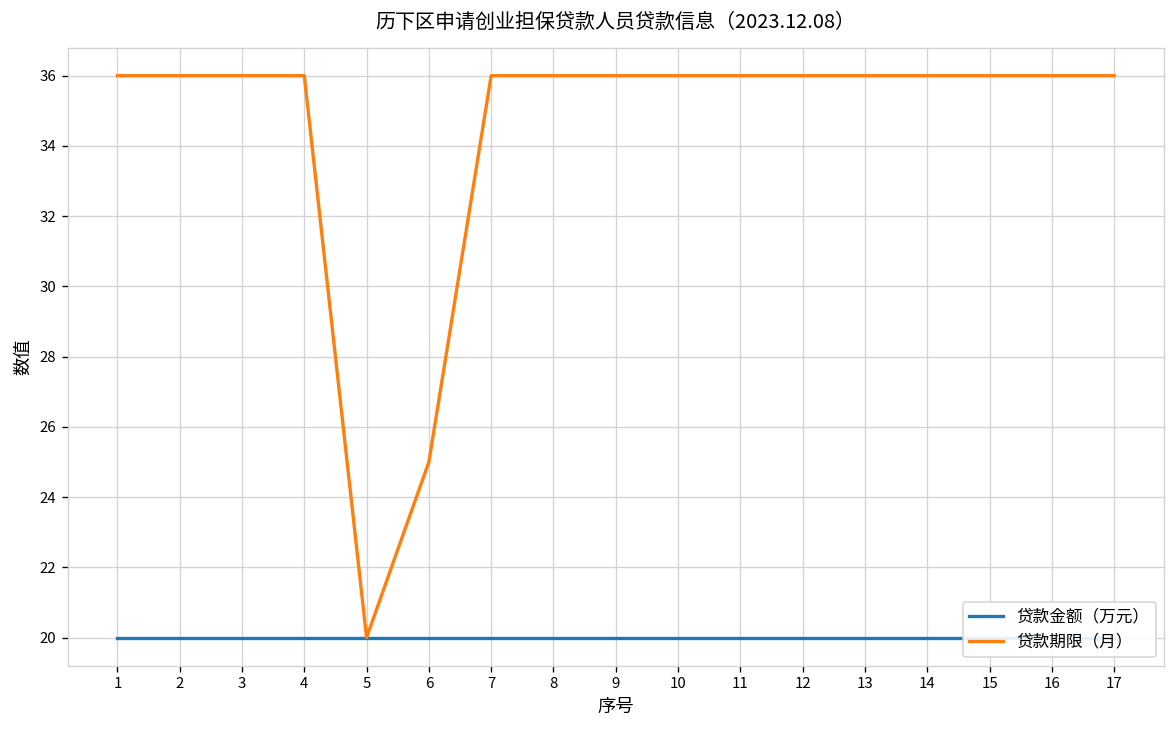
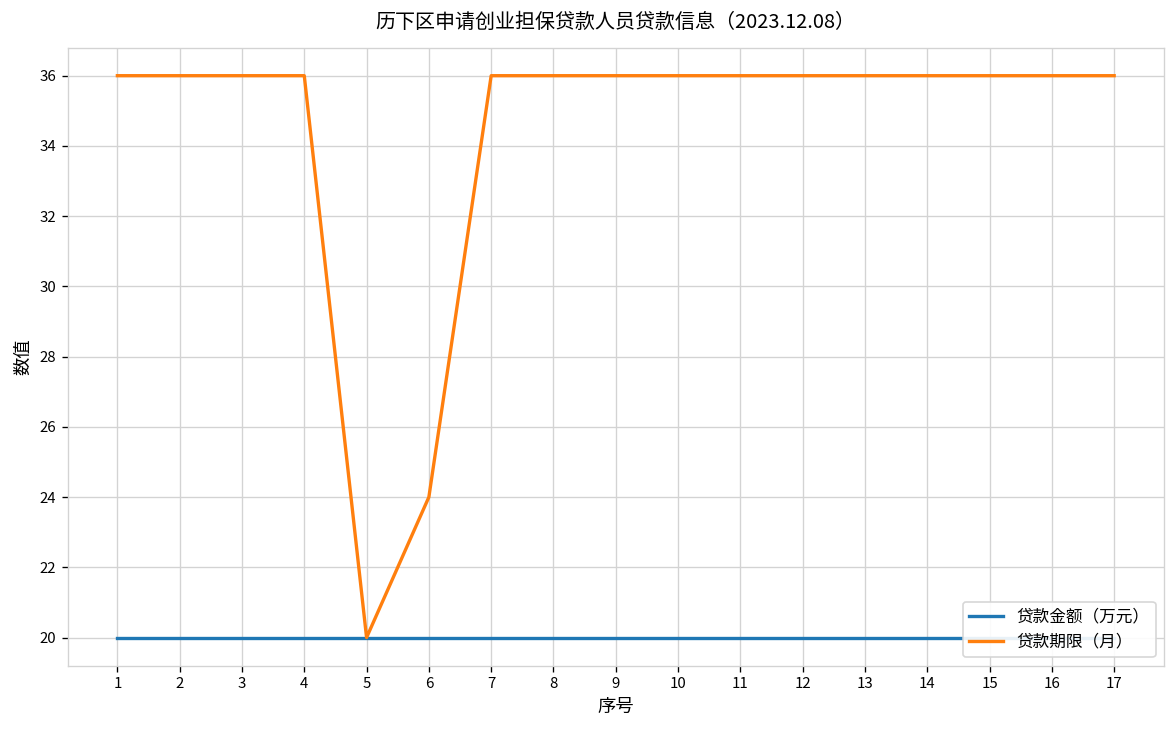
  {
    "贷款金额（万元）": {
      "1": 20,
      "2": 20,
      "3": 20,
      "4": 20,
      "6": 20,
      "7": 20,
      "8": 20,
      "9": 20,
      "10": 20,
      "11": 20,
      "12": 20,
      "13": 20,
      "14": 20
    },
    "贷款期限（月）": {
      "1": 36,
      "2": 36,
      "3": 36,
      "4": 36,
-     "6": 25,
+     "6": 24,
      "7": 36,
      "8": 36,
      "9": 36,
      "10": 36,
      "11": 36,
      "12": 36,
      "13": 36,
      "14": 36,
      "15": 36,
      "16": 36,
      "17": 36
    }
  }
